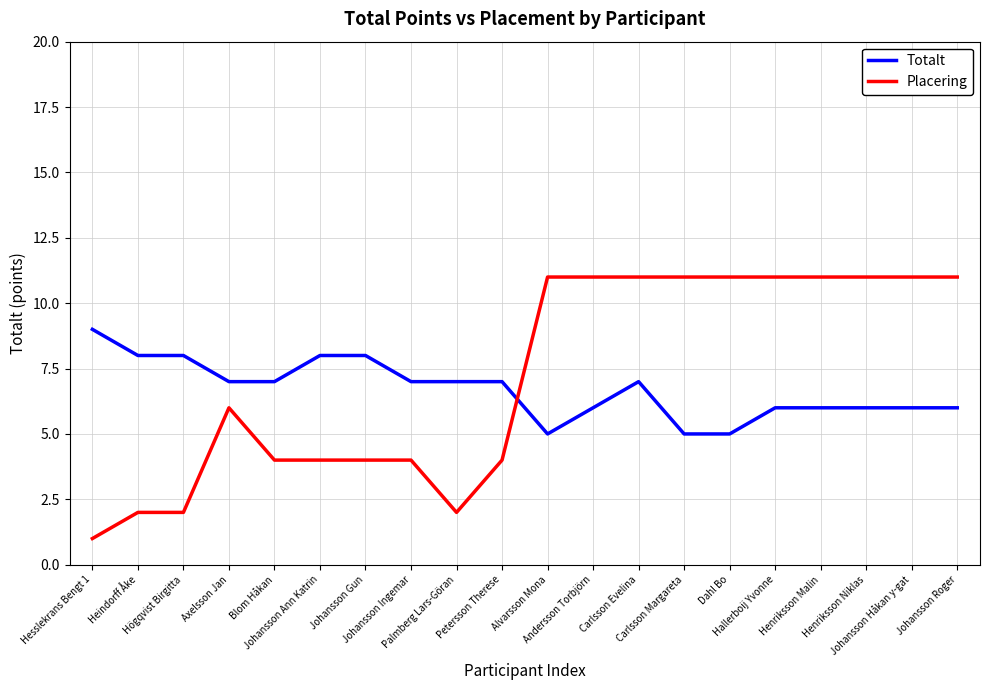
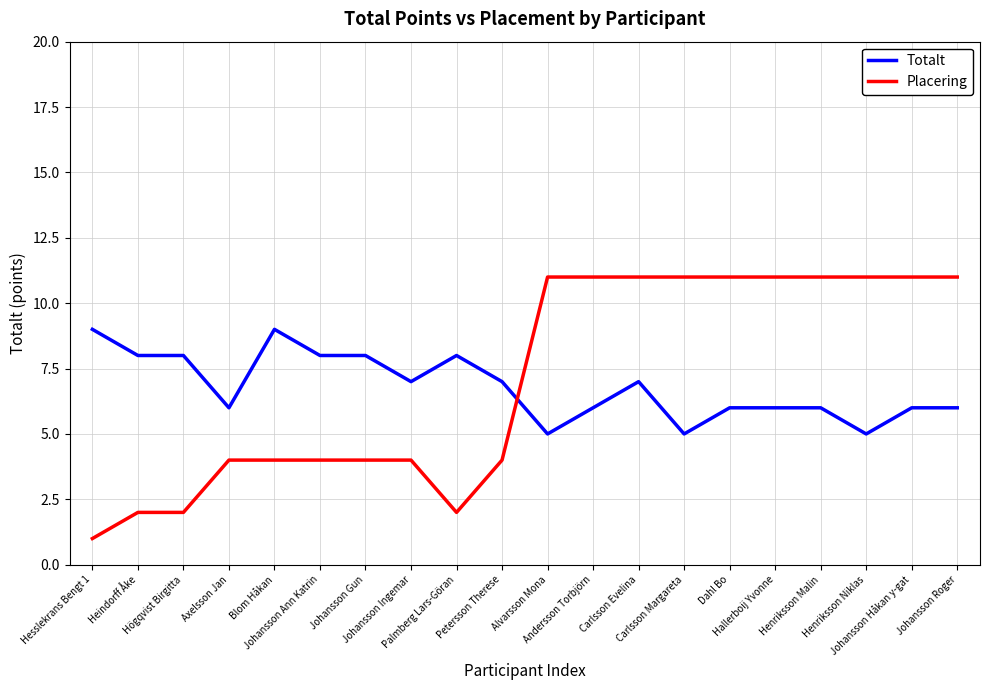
  {
    "Totalt": {
      "Hesslekrans Bengt 1": 9,
      "Heindorff Åke": 8,
      "Högqvist Birgitta": 8,
-     "Axelsson Jan": 7,
-     "Blom Håkan": 7,
+     "Axelsson Jan": 6,
+     "Blom Håkan": 9,
      "Johansson Ann Katrin": 8,
      "Johansson Gun": 8,
      "Johansson Ingemar": 7,
-     "Palmberg Lars-Göran": 7,
+     "Palmberg Lars-Göran": 8,
      "Petersson Therese": 7,
      "Alvarsson Mona": 5,
      "Andersson Torbjörn": 6,
      "Carlsson Evelina": 7,
      "Carlsson Margareta": 5,
-     "Dahl Bo": 5,
+     "Dahl Bo": 6,
      "Hallerboij Yvonne": 6,
      "Henriksson Malin": 6,
-     "Henriksson Niklas": 6,
+     "Henriksson Niklas": 5,
      "Johansson Håkan y-gat": 6,
      "Johansson Roger": 6
    },
    "Placering": {
      "Hesslekrans Bengt 1": 1,
      "Heindorff Åke": 2,
      "Högqvist Birgitta": 2,
-     "Axelsson Jan": 6,
+     "Axelsson Jan": 4,
      "Blom Håkan": 4,
      "Johansson Ann Katrin": 4,
      "Johansson Gun": 4,
      "Johansson Ingemar": 4,
      "Palmberg Lars-Göran": 2,
      "Petersson Therese": 4,
      "Alvarsson Mona": 11,
      "Andersson Torbjörn": 11,
      "Carlsson Evelina": 11,
      "Carlsson Margareta": 11,
      "Dahl Bo": 11,
      "Hallerboij Yvonne": 11,
      "Henriksson Malin": 11,
      "Henriksson Niklas": 11,
      "Johansson Håkan y-gat": 11,
      "Johansson Roger": 11
    }
  }
